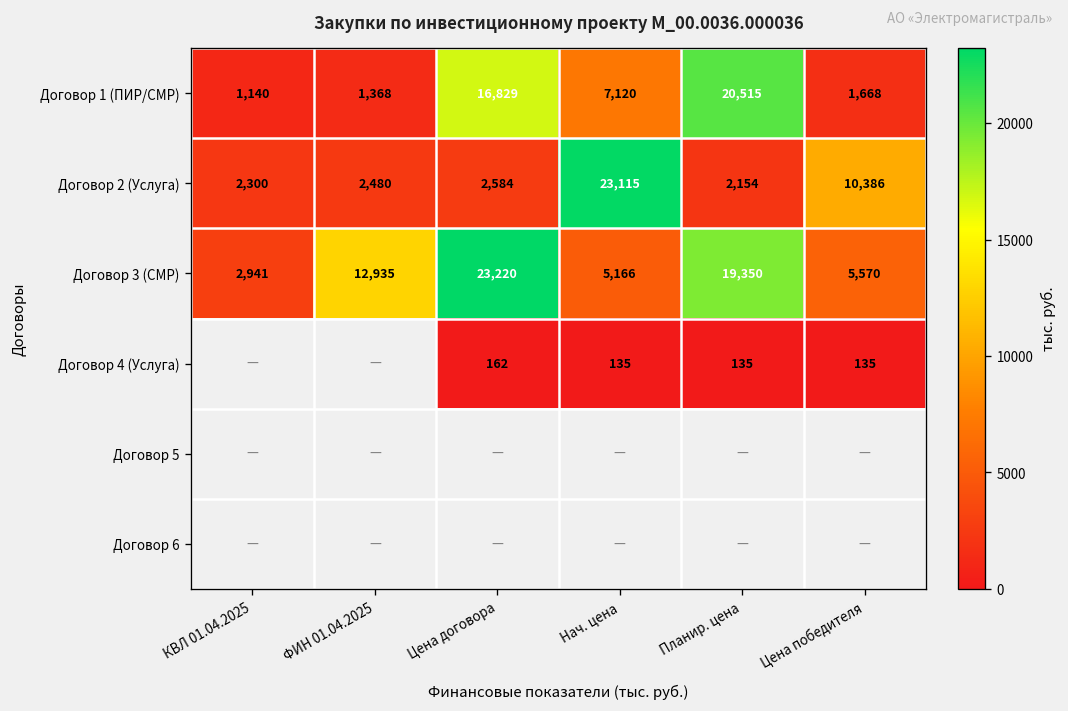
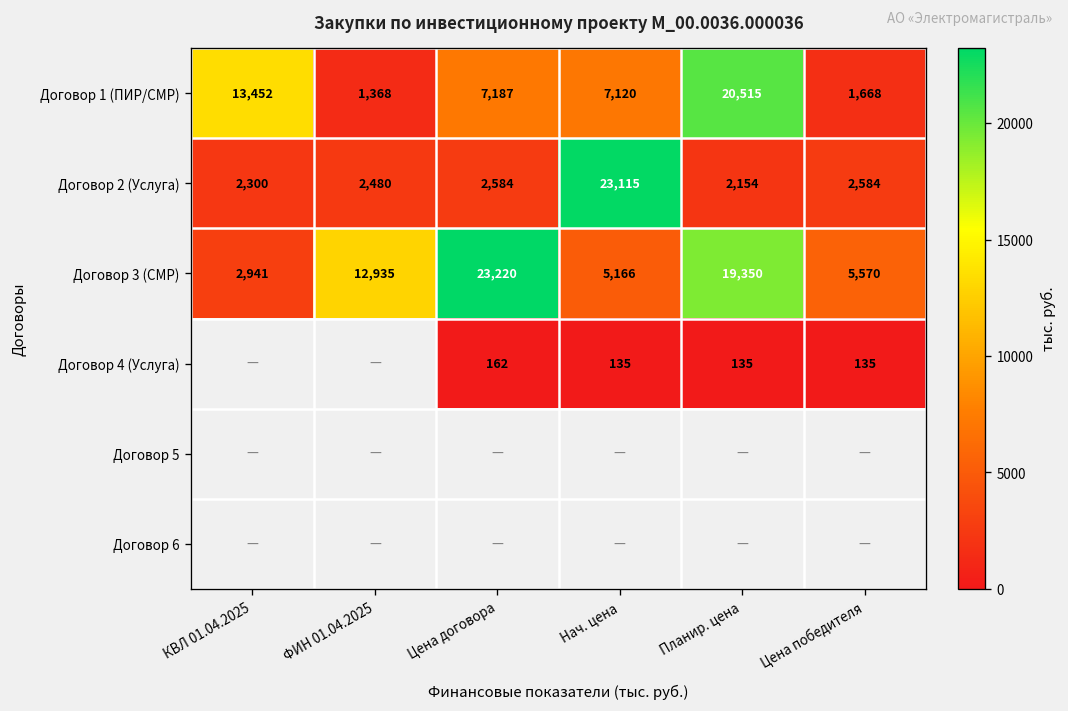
  {
    "Договор 1 (ПИР/СМР)": {
-     "КВЛ 01.04.2025": "1,140",
+     "КВЛ 01.04.2025": "13,452",
      "ФИН 01.04.2025": "1,368",
-     "Цена договора": "16,829",
+     "Цена договора": "7,187",
      "Нач. цена": "7,120",
      "Планир. цена": "20,515",
      "Цена победителя": "1,668"
    },
    "Договор 2 (Услуга)": {
      "КВЛ 01.04.2025": "2,300",
      "ФИН 01.04.2025": "2,480",
      "Цена договора": "2,584",
      "Нач. цена": "23,115",
      "Планир. цена": "2,154",
-     "Цена победителя": "10,386"
+     "Цена победителя": "2,584"
    },
    "Договор 3 (СМР)": {
      "КВЛ 01.04.2025": "2,941",
      "ФИН 01.04.2025": "12,935",
      "Цена договора": "23,220",
      "Нач. цена": "5,166",
      "Планир. цена": "19,350",
      "Цена победителя": "5,570"
    },
    "Договор 4 (Услуга)": {
      "Цена договора": "162",
      "Нач. цена": "135",
      "Планир. цена": "135",
      "Цена победителя": "135"
    }
  }
